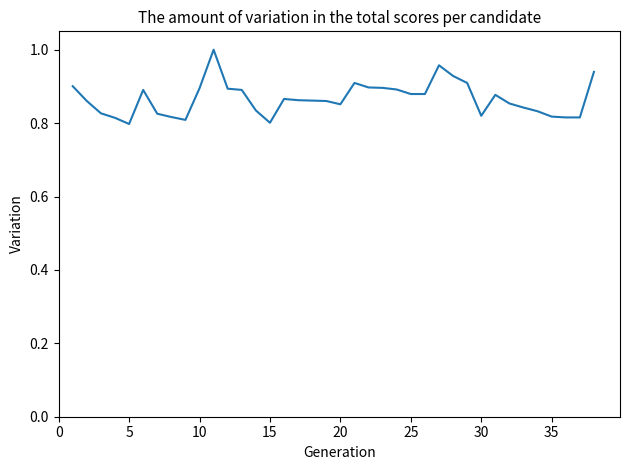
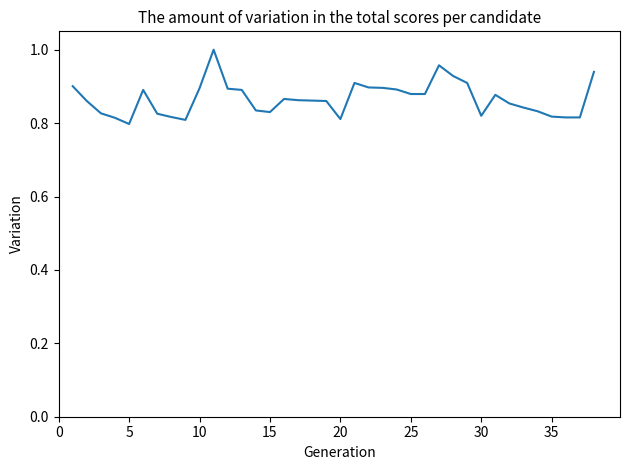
  {
    "5": 0.80,
    "10": 0.89,
-   "15": 0.80,
-   "20": 0.85,
+   "15": 0.83,
+   "20": 0.81,
    "25": 0.88,
    "30": 0.82,
    "35": 0.82
  }
